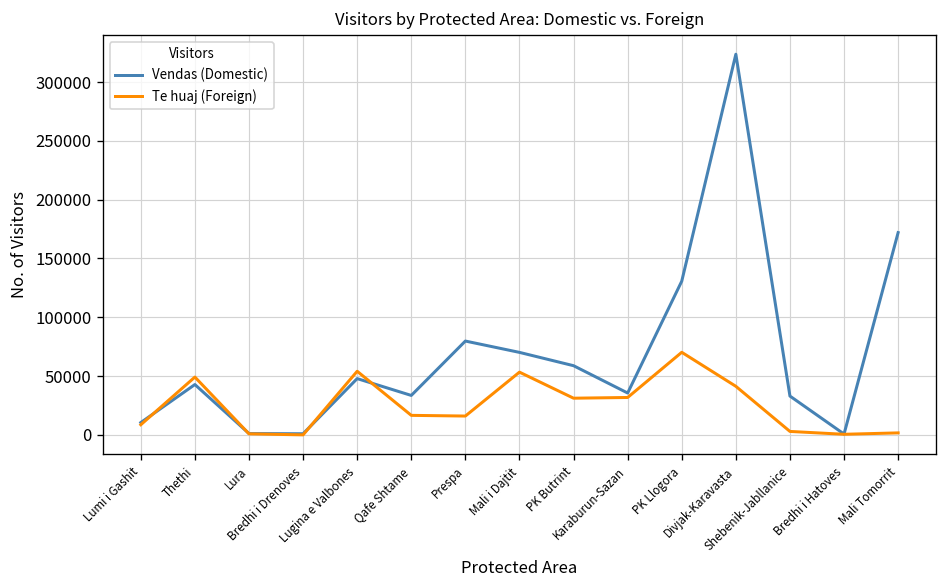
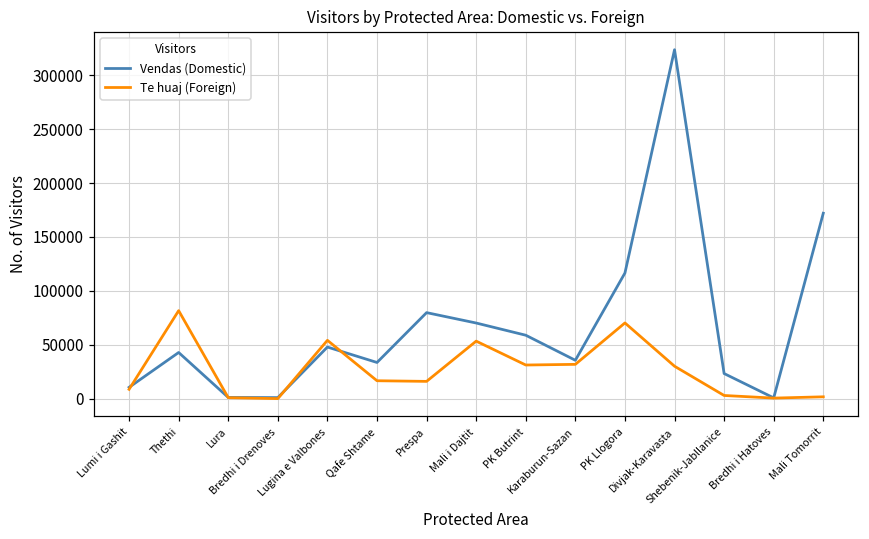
  {
    "Vendas (Domestic)": {
      "Thethi": 40000,
      "Lugina e Valbones": 50000,
      "Qafe Shtame": 30000,
      "Prespa": 80000,
      "Mali i Dajtit": 70000,
      "PK Butrint": 60000,
      "Karaburun-Sazan": 40000,
-     "PK Llogora": 130000,
+     "PK Llogora": 120000,
      "Divjak-Karavasta": 320000,
-     "Shebenik-Jabllanice": 30000,
+     "Shebenik-Jabllanice": 20000,
      "Mali Tomorrit": 170000
    },
    "Te huaj (Foreign)": {
-     "Thethi": 50000,
+     "Thethi": 80000,
      "Lugina e Valbones": 50000,
      "Qafe Shtame": 20000,
      "Prespa": 20000,
      "Mali i Dajtit": 50000,
      "PK Butrint": 30000,
      "Karaburun-Sazan": 30000,
      "PK Llogora": 70000,
-     "Divjak-Karavasta": 40000,
+     "Divjak-Karavasta": 30000,
      "Shebenik-Jabllanice": 0,
      "Mali Tomorrit": 0
    }
  }
